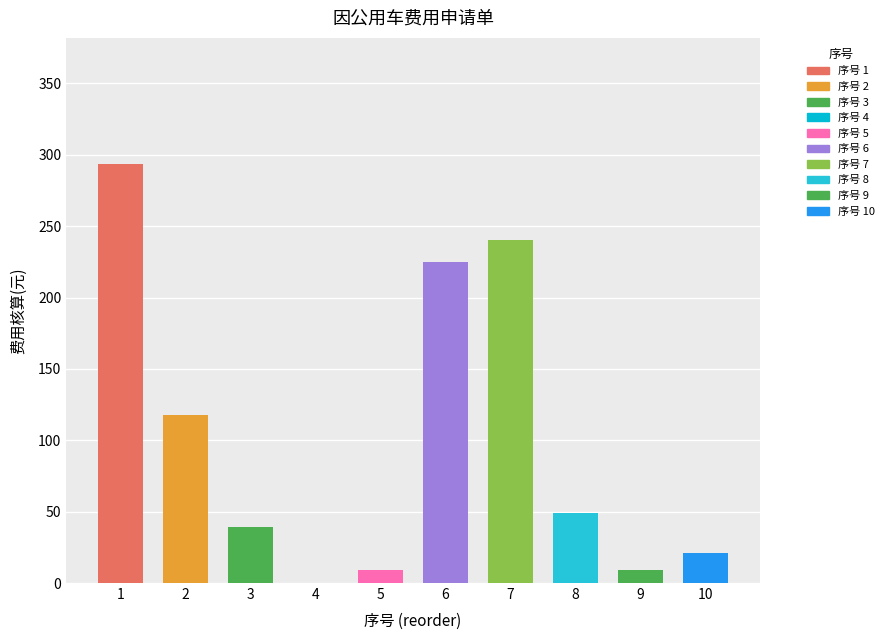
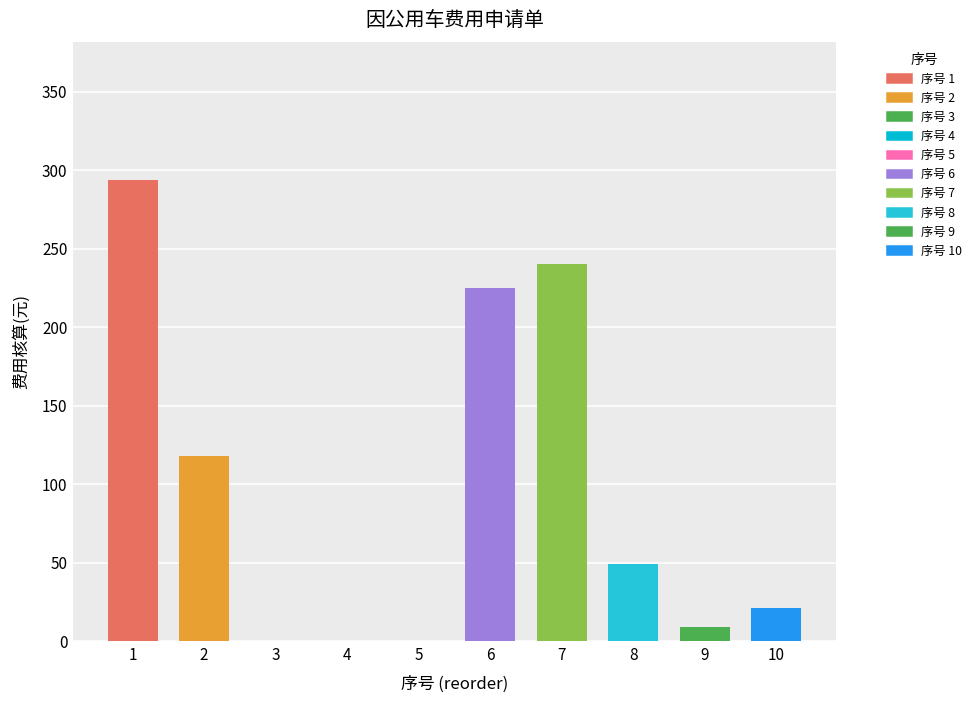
  {
    "1": 294,
    "2": 118,
-   "3": 39,
+   "3": 0,
    "4": 0,
-   "5": 9,
+   "5": 0,
    "6": 225,
    "7": 240,
    "8": 49,
    "9": 9,
    "10": 21
  }
